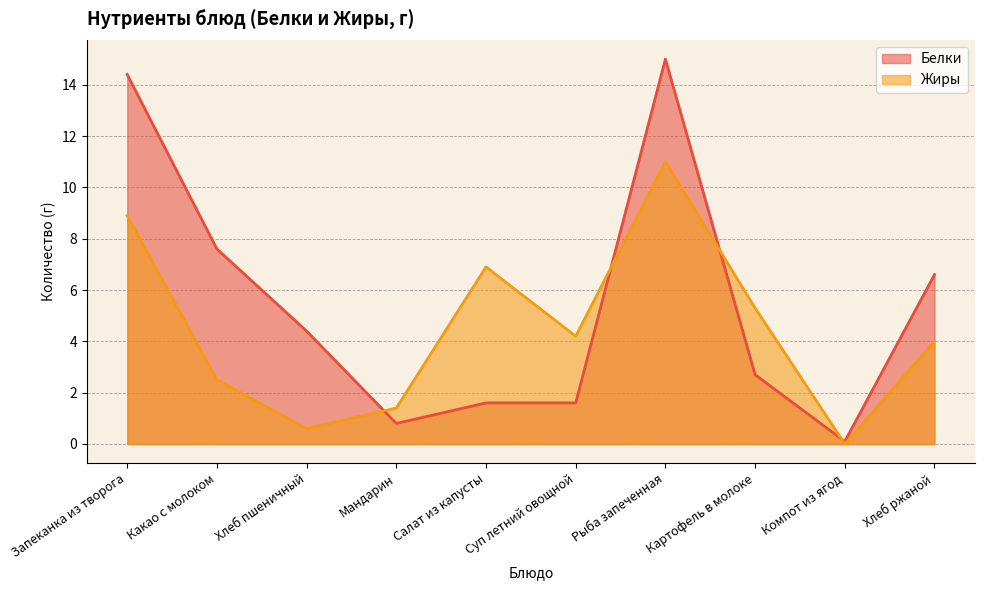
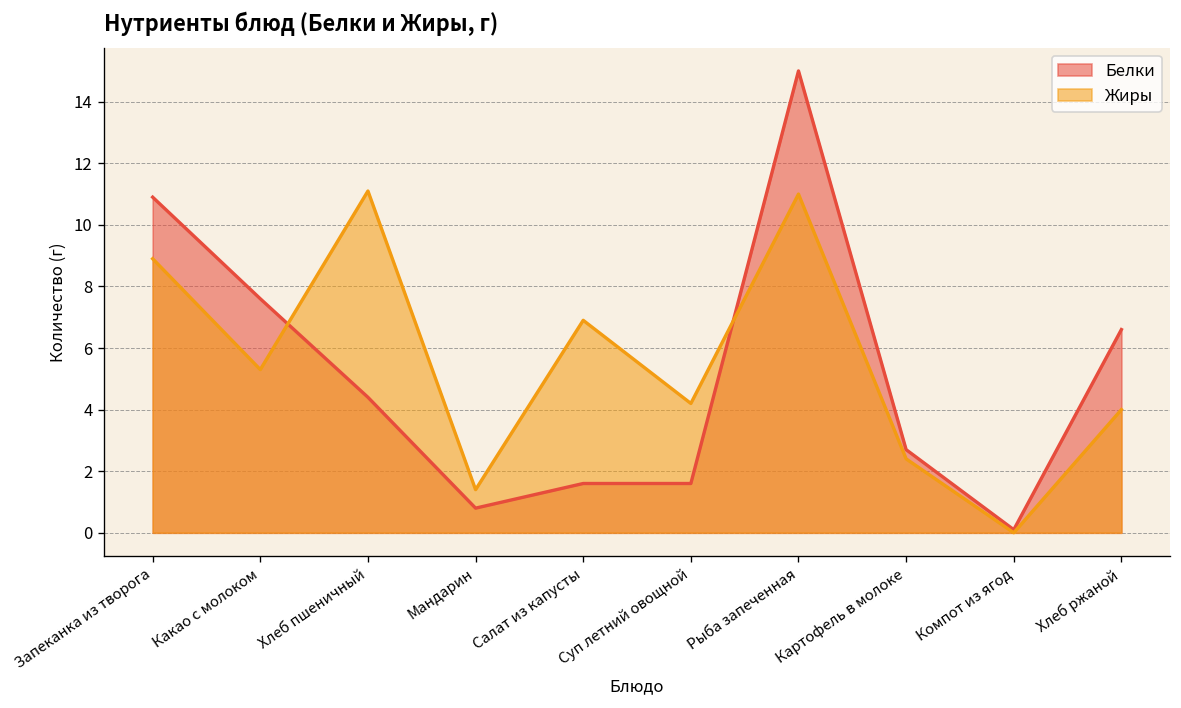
  {
    "Белки": {
-     "Запеканка из творога": 14.4,
+     "Запеканка из творога": 10.9,
      "Какао с молоком": 7.6,
      "Хлеб пшеничный": 4.4,
      "Мандарин": 0.8,
      "Салат из капусты": 1.6,
      "Суп летний овощной": 1.6,
      "Рыба запеченная": 15.0,
      "Картофель в молоке": 2.7,
      "Компот из ягод": 0.1,
      "Хлеб ржаной": 6.6
    },
    "Жиры": {
      "Запеканка из творога": 8.9,
-     "Какао с молоком": 2.5,
-     "Хлеб пшеничный": 0.6,
+     "Какао с молоком": 5.3,
+     "Хлеб пшеничный": 11.1,
      "Мандарин": 1.4,
      "Салат из капусты": 6.9,
      "Суп летний овощной": 4.2,
      "Рыба запеченная": 11.0,
-     "Картофель в молоке": 5.3,
+     "Картофель в молоке": 2.4,
      "Компот из ягод": 0.0,
      "Хлеб ржаной": 4.0
    }
  }
